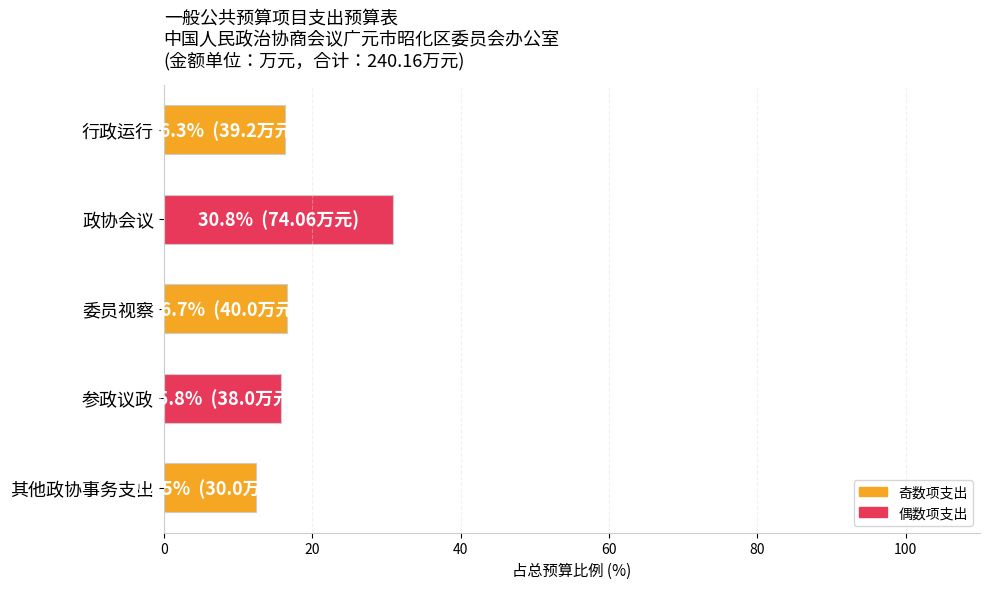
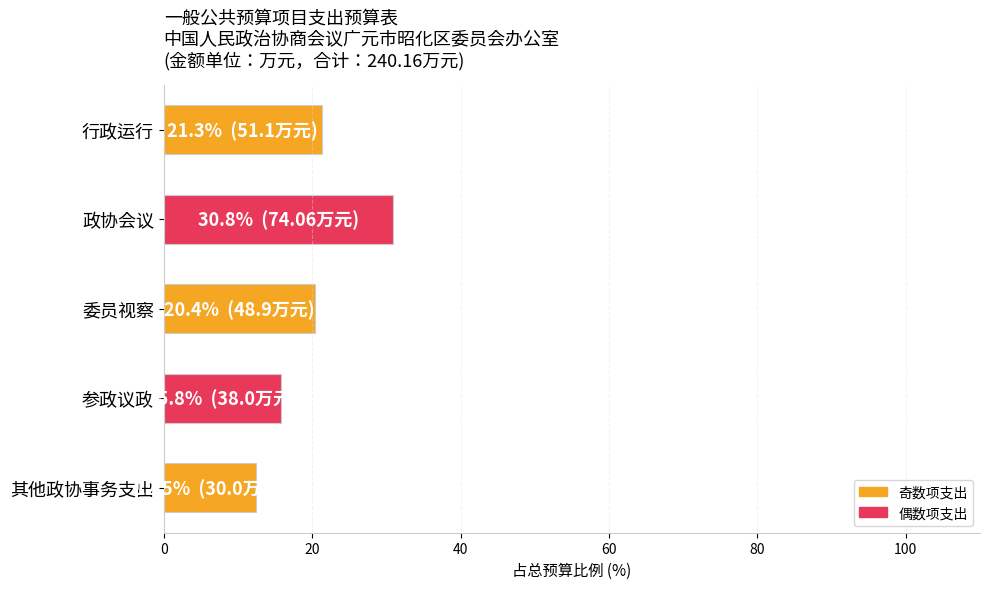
  {
-   "行政运行": "16.3% (39.2万元)",
+   "行政运行": "21.3% (51.1万元)",
    "政协会议": "30.8%",
-   "委员视察": "16.7% (40.0万元)",
+   "委员视察": "20.4% (48.9万元)",
    "参政议政": "15.8%",
    "其他政协事务支出": "12.5%"
  }
